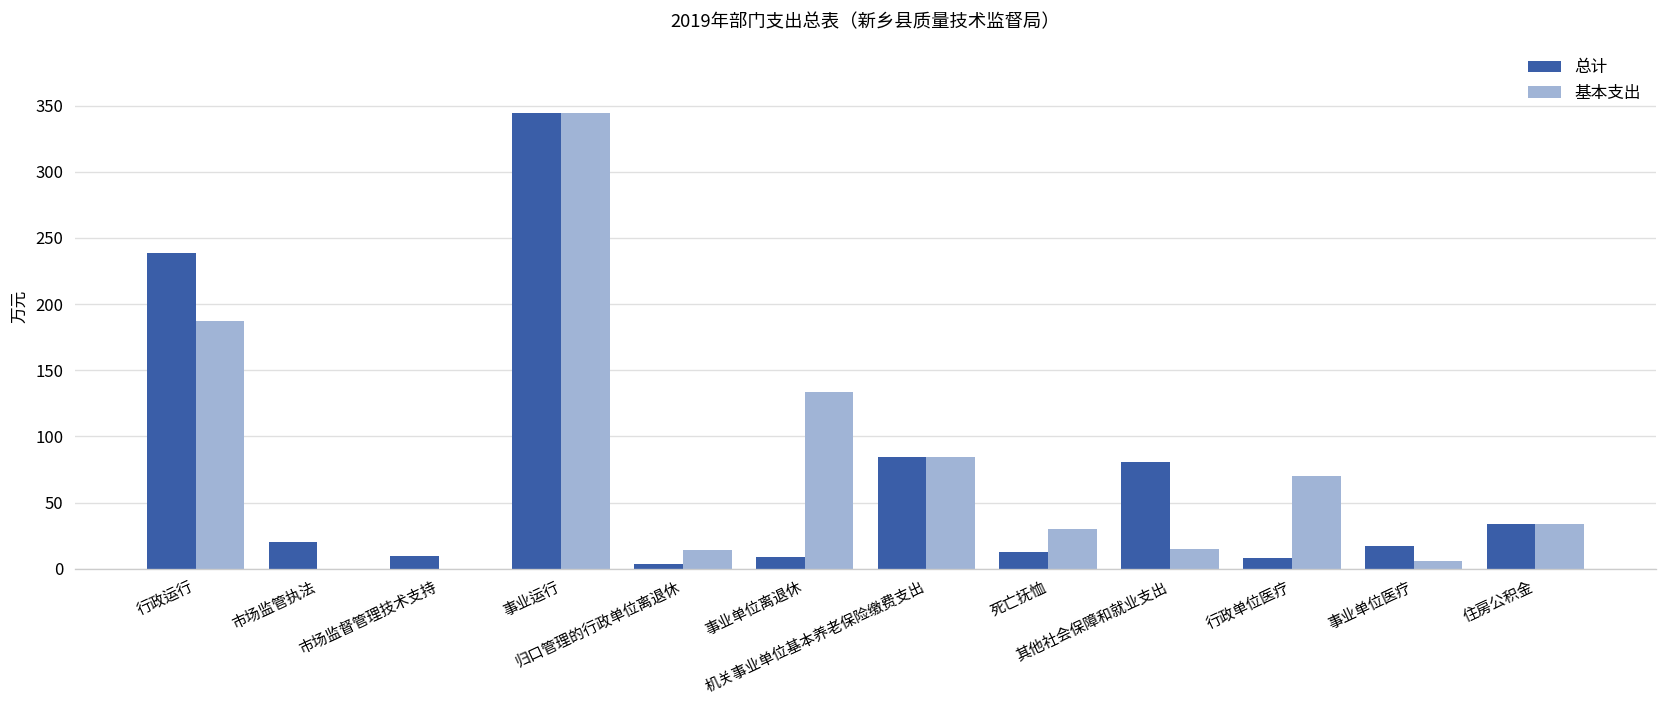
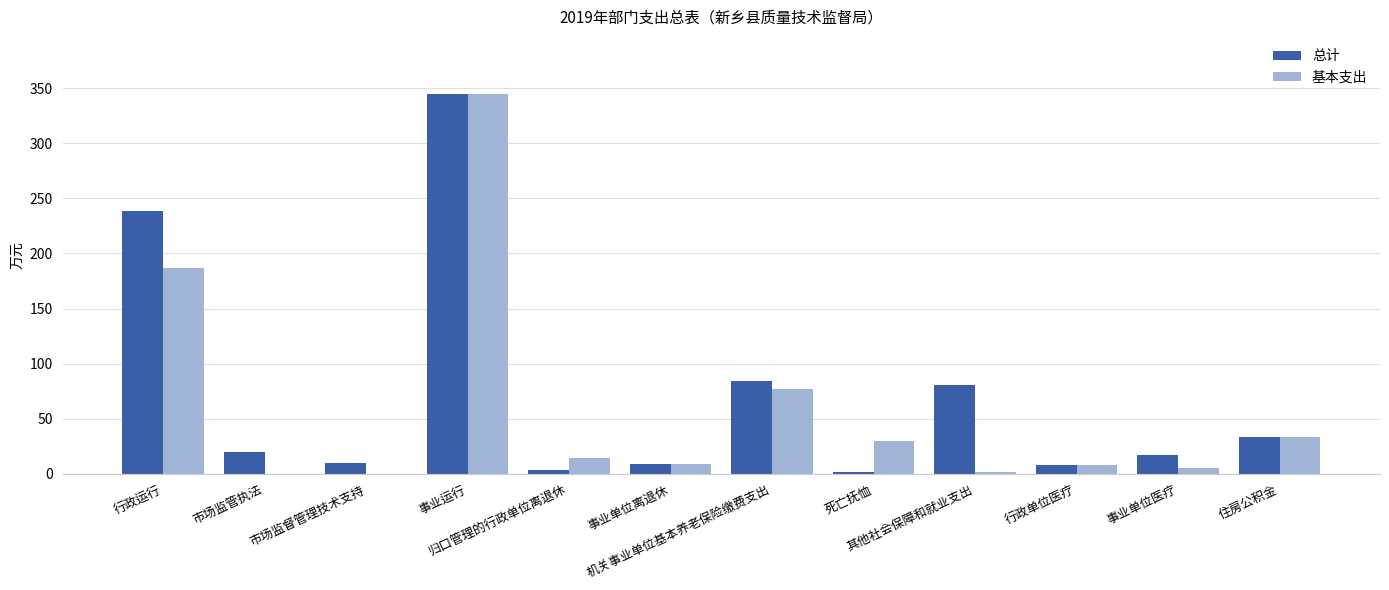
  {
    "总计": {
      "行政运行": 239,
      "市场监管执法": 20,
      "市场监督管理技术支持": 10,
      "事业运行": 345,
      "归口管理的行政单位离退休": 3,
      "事业单位离退休": 9,
      "机关事业单位基本养老保险缴费支出": 85,
-     "死亡抚恤": 13,
+     "死亡抚恤": 1,
      "其他社会保障和就业支出": 81,
      "行政单位医疗": 8,
      "事业单位医疗": 17,
      "住房公积金": 34
    },
    "基本支出": {
      "行政运行": 187,
      "市场监管执法": 0,
      "市场监督管理技术支持": 0,
      "事业运行": 345,
      "归口管理的行政单位离退休": 14,
-     "事业单位离退休": 134,
-     "机关事业单位基本养老保险缴费支出": 85,
+     "事业单位离退休": 9,
+     "机关事业单位基本养老保险缴费支出": 77,
      "死亡抚恤": 30,
-     "其他社会保障和就业支出": 15,
-     "行政单位医疗": 70,
+     "其他社会保障和就业支出": 2,
+     "行政单位医疗": 8,
      "事业单位医疗": 6,
      "住房公积金": 34
    }
  }
